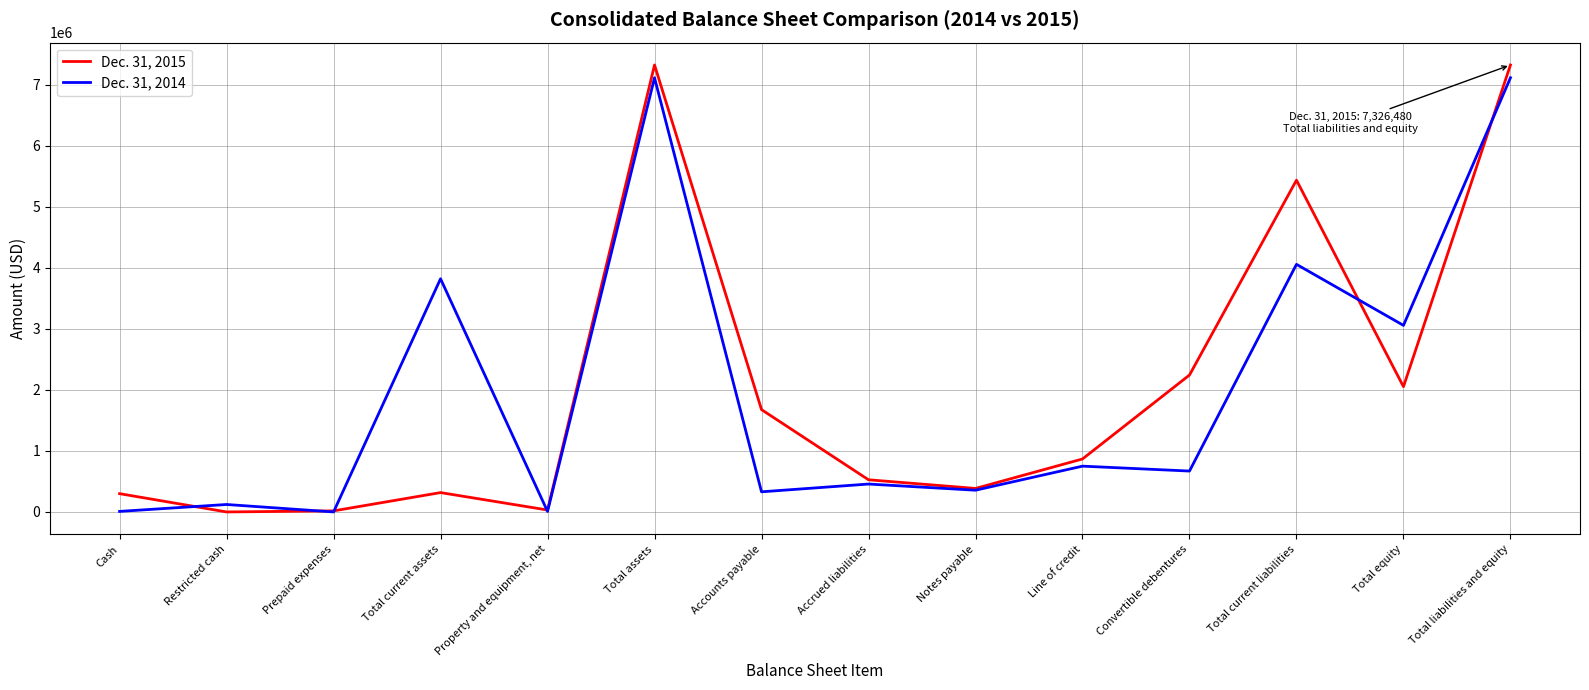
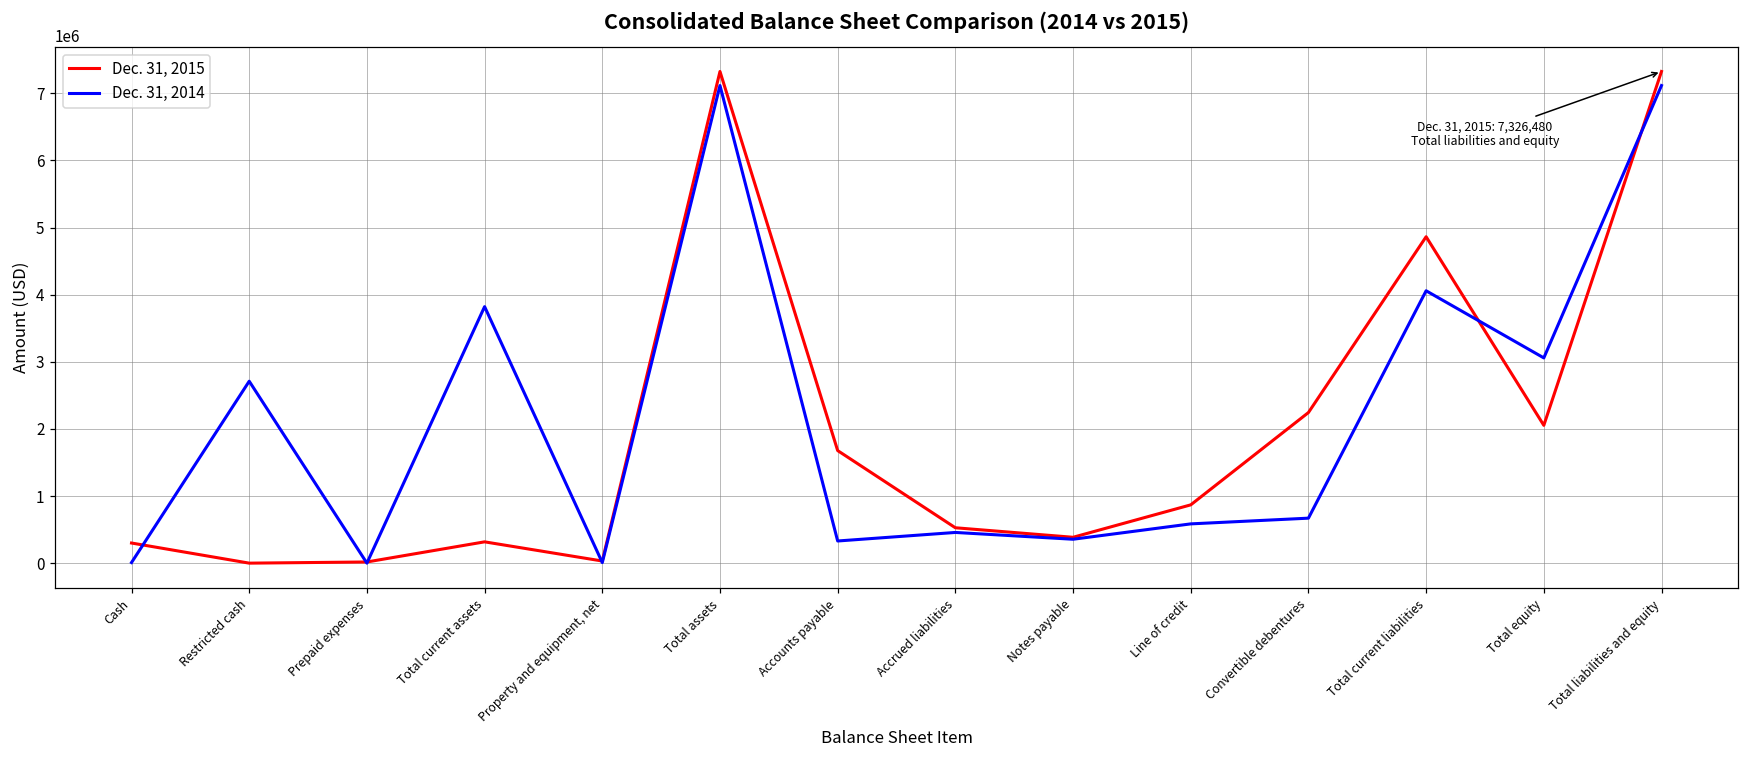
  {
    "Dec. 31, 2015": {
      "Cash": 300000,
      "Restricted cash": 0,
      "Total current assets": 300000,
      "Total assets": 7300000,
      "Accounts payable": 1700000,
      "Accrued liabilities": 500000,
      "Line of credit": 900000,
      "Convertible debentures": 2200000,
-     "Total current liabilities": 5400000,
+     "Total current liabilities": 4900000,
      "Total equity": 2100000
    },
    "Dec. 31, 2014": {
      "Cash": 0,
-     "Restricted cash": 100000,
+     "Restricted cash": 2700000,
      "Total current assets": 3800000,
      "Total assets": 7100000,
      "Accounts payable": 300000,
      "Accrued liabilities": 500000,
-     "Line of credit": 800000,
+     "Line of credit": 600000,
      "Convertible debentures": 700000,
      "Total current liabilities": 4100000,
      "Total equity": 3100000
    }
  }
